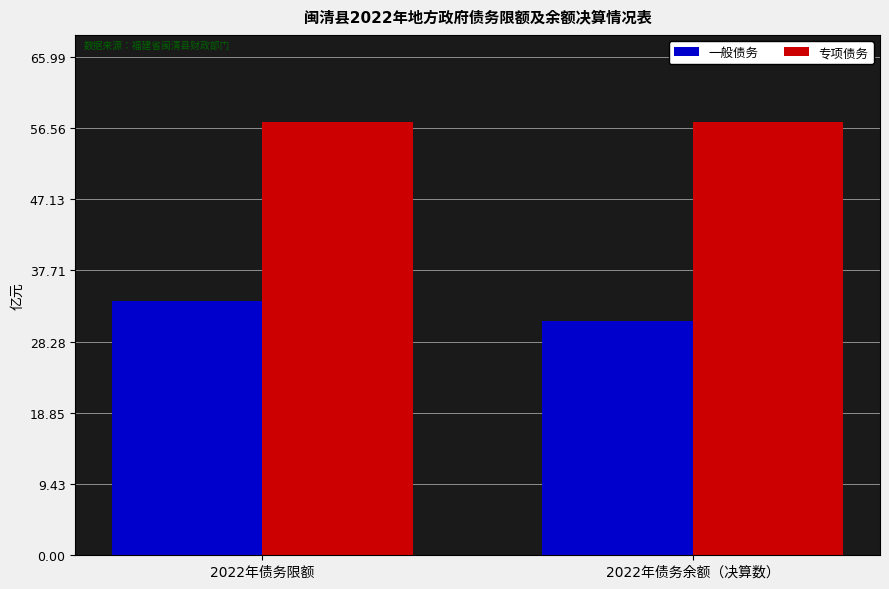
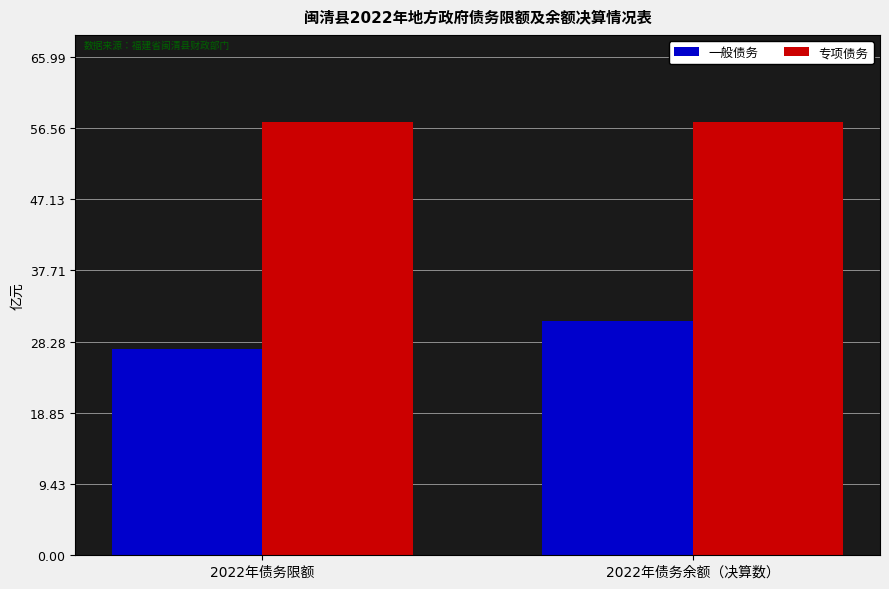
  {
    "一般债务": {
-     "2022年债务限额": 34,
+     "2022年债务限额": 27,
      "2022年债务余额（决算数）": 31
    },
    "专项债务": {
      "2022年债务限额": 57,
      "2022年债务余额（决算数）": 57
    }
  }
